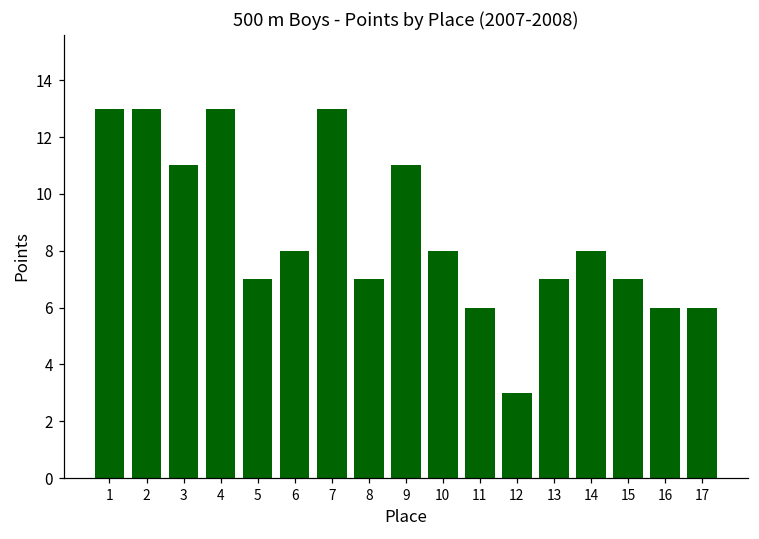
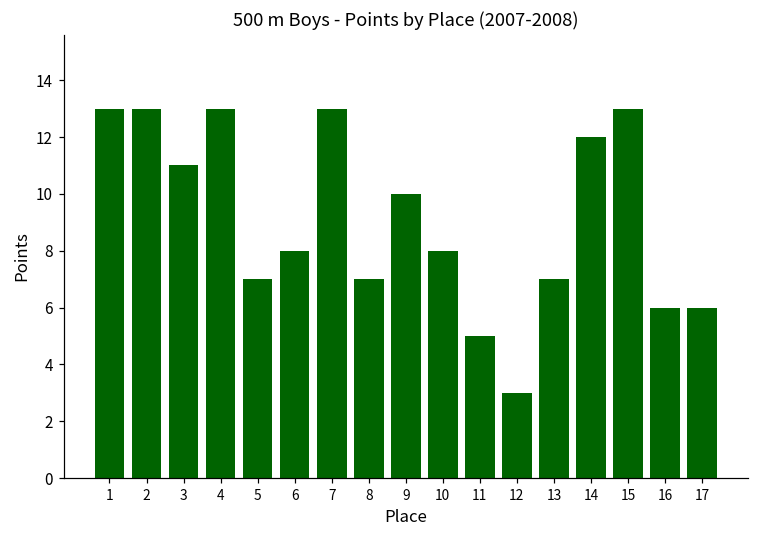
  {
    "1": 13,
    "2": 13,
    "3": 11,
    "4": 13,
    "5": 7,
    "6": 8,
    "7": 13,
    "8": 7,
-   "9": 11,
+   "9": 10,
    "10": 8,
-   "11": 6,
+   "11": 5,
    "12": 3,
    "13": 7,
-   "14": 8,
-   "15": 7,
+   "14": 12,
+   "15": 13,
    "16": 6,
    "17": 6
  }
